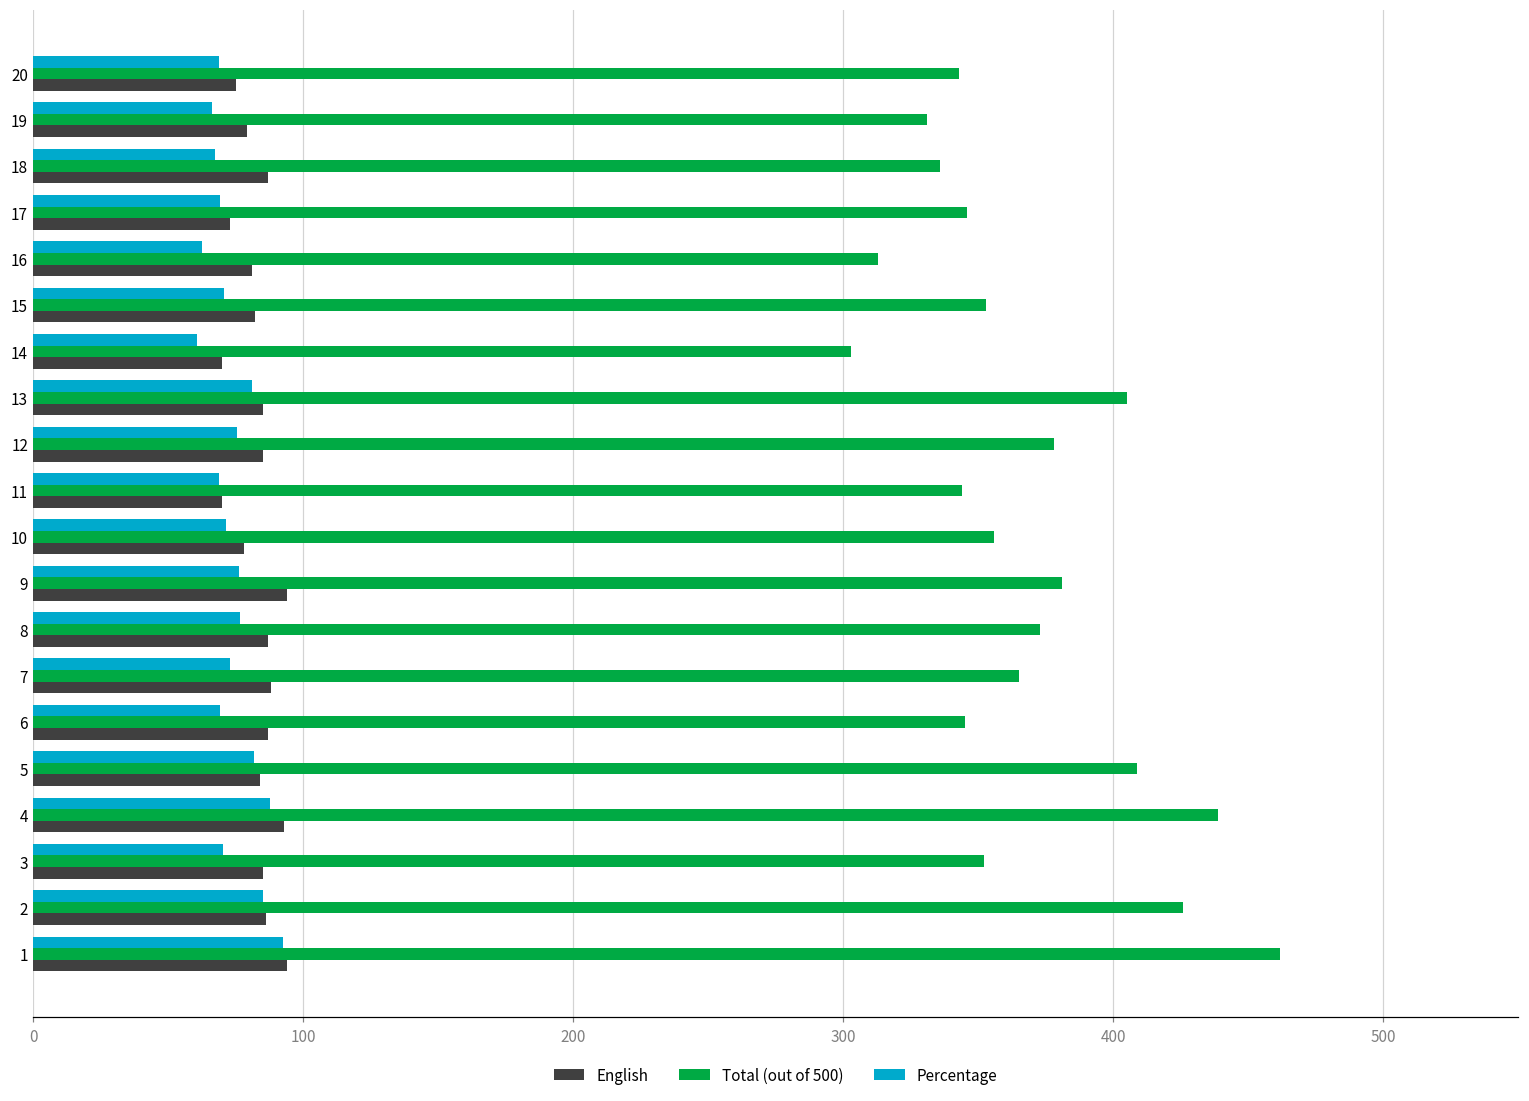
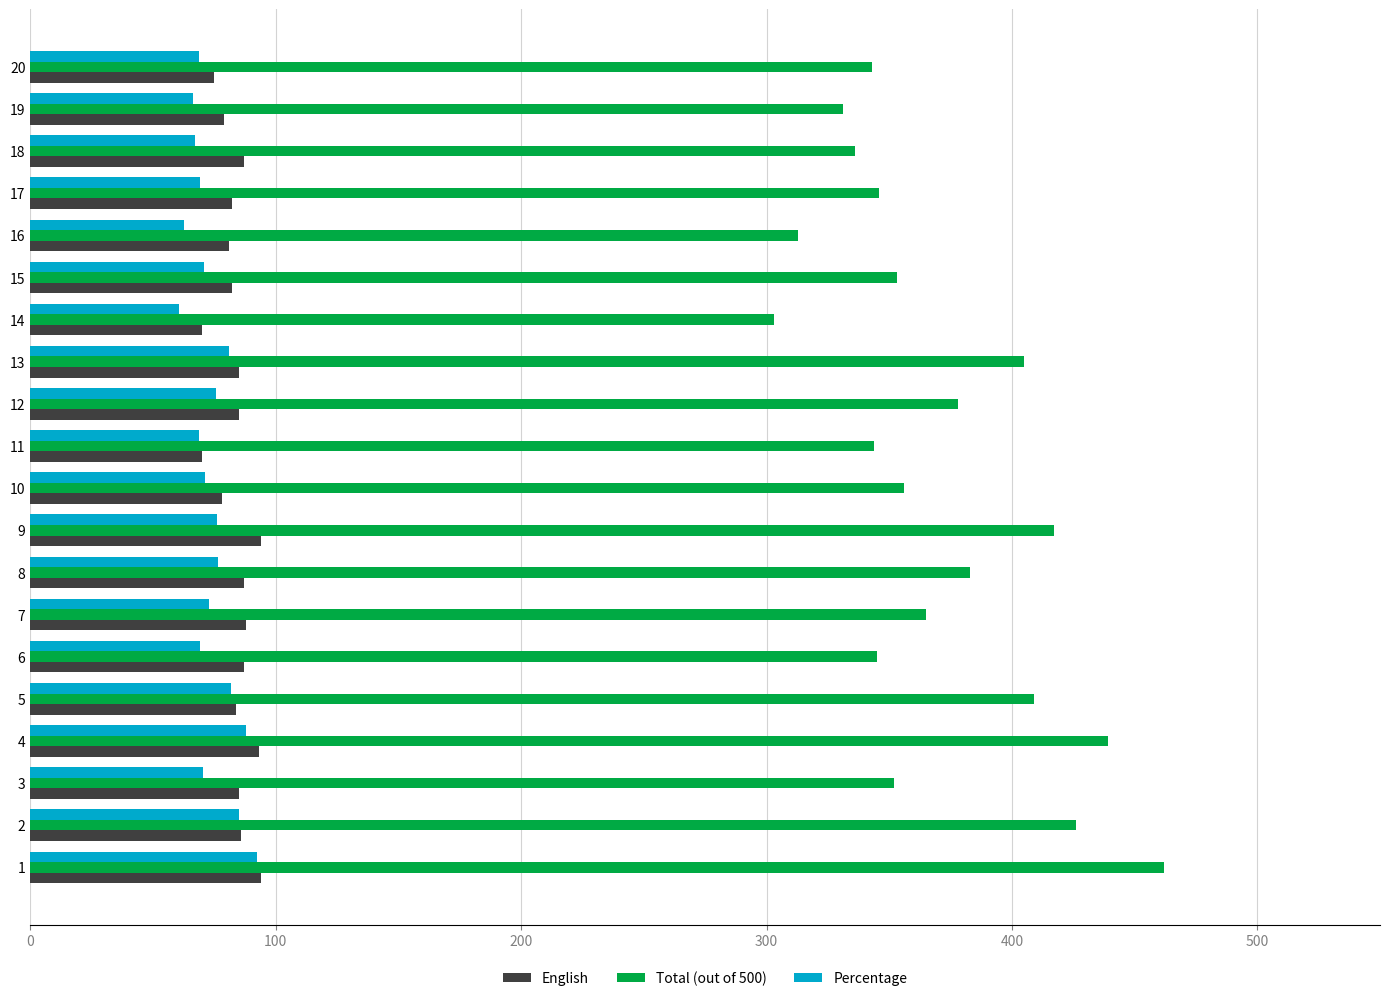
  {
    "English": {
      "20": 75,
      "19": 79,
      "18": 87,
-     "17": 73,
+     "17": 82,
      "16": 81,
      "15": 82,
      "14": 70,
      "13": 85,
      "12": 85,
      "11": 70,
      "10": 78,
      "9": 94,
      "8": 87,
      "7": 88,
      "6": 87,
      "5": 84,
      "4": 93,
      "3": 85,
      "2": 86,
      "1": 94
    },
    "Total (out of 500)": {
      "20": 343,
      "19": 331,
      "18": 336,
      "17": 346,
      "16": 313,
      "15": 353,
      "14": 303,
      "13": 405,
      "12": 378,
      "11": 344,
      "10": 356,
-     "9": 381,
-     "8": 373,
+     "9": 417,
+     "8": 383,
      "7": 365,
      "6": 345,
      "5": 409,
      "4": 439,
      "3": 352,
      "2": 426,
      "1": 462
    },
    "Percentage": {
      "20": 69,
      "19": 66,
      "18": 67,
      "17": 69,
      "16": 63,
      "15": 71,
      "14": 61,
      "13": 81,
      "12": 76,
      "11": 69,
      "10": 71,
      "9": 76,
      "8": 77,
      "7": 73,
      "6": 69,
      "5": 82,
      "4": 88,
      "3": 70,
      "2": 85,
      "1": 92
    }
  }
